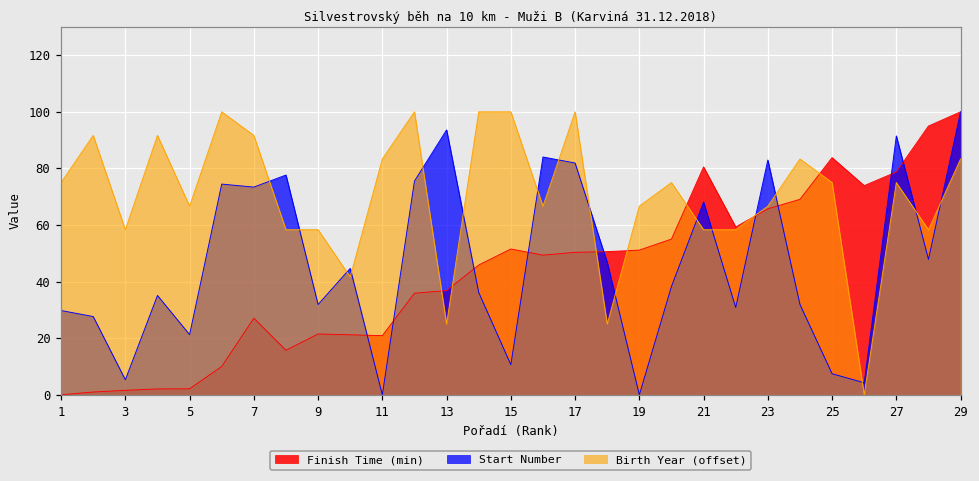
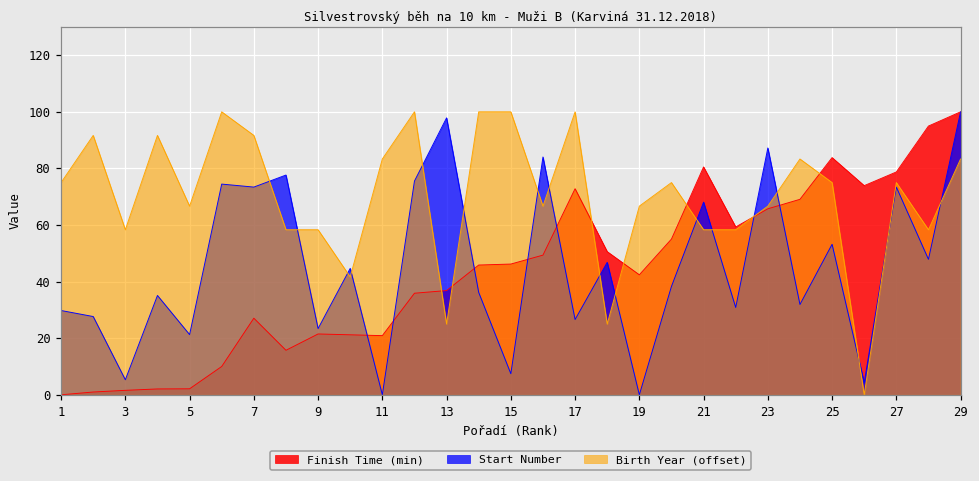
  {
    "Finish Time (min)": {
      "1": 0,
      "3": 2,
      "5": 2,
      "7": 27,
      "9": 21,
      "11": 21,
      "13": 37,
-     "15": 52,
-     "17": 50,
-     "19": 51,
+     "15": 46,
+     "17": 73,
+     "19": 42,
      "21": 81,
      "25": 84,
      "27": 79
    },
    "Start Number": {
      "1": 30,
      "3": 5,
      "5": 21,
      "7": 73,
-     "9": 32,
+     "9": 23,
      "11": 0,
-     "13": 94,
-     "15": 11,
-     "17": 82,
+     "13": 98,
+     "15": 7,
+     "17": 27,
      "19": 0,
      "21": 68,
-     "23": 83,
-     "25": 7,
-     "27": 91
+     "23": 87,
+     "25": 53,
+     "27": 73
    },
    "Birth Year (offset)": {
      "1": 75,
      "3": 58,
      "5": 67,
      "7": 92,
      "9": 58,
      "11": 83,
      "13": 25,
      "15": 100,
      "17": 100,
      "19": 67,
      "21": 58,
      "25": 75,
      "27": 75,
      "29": 83
    }
  }
